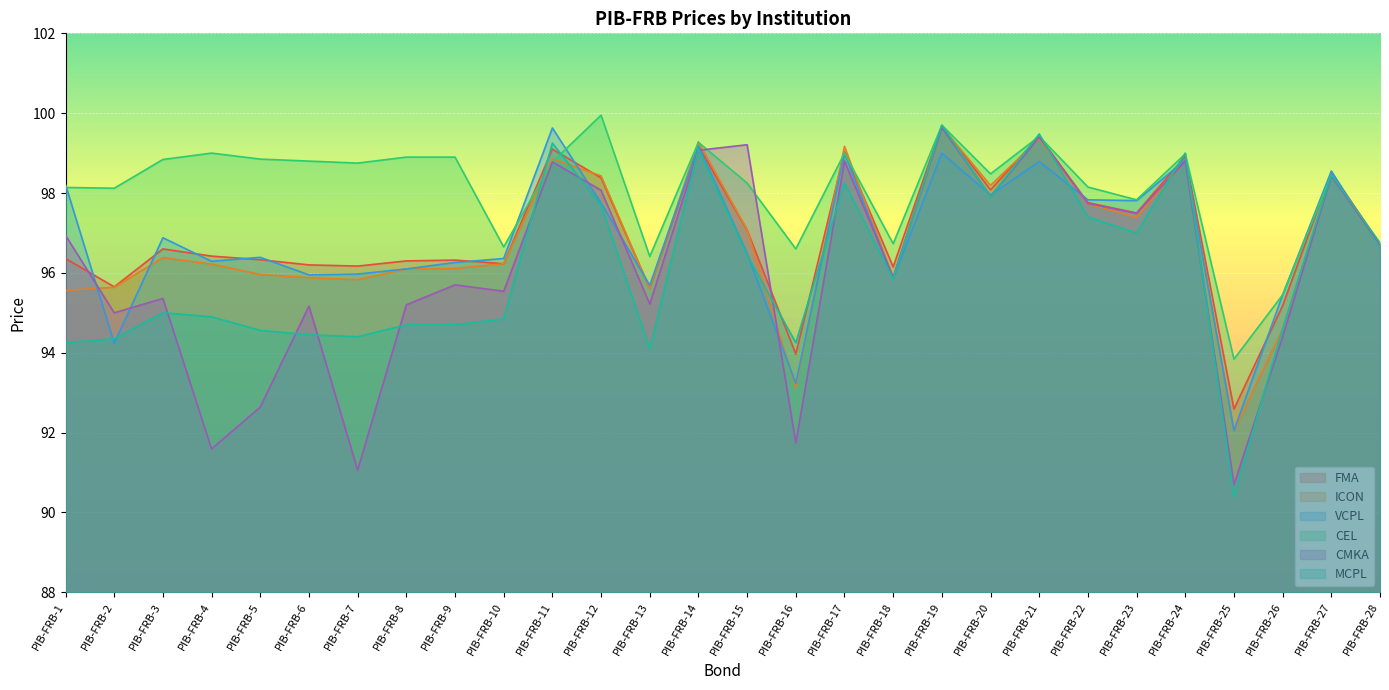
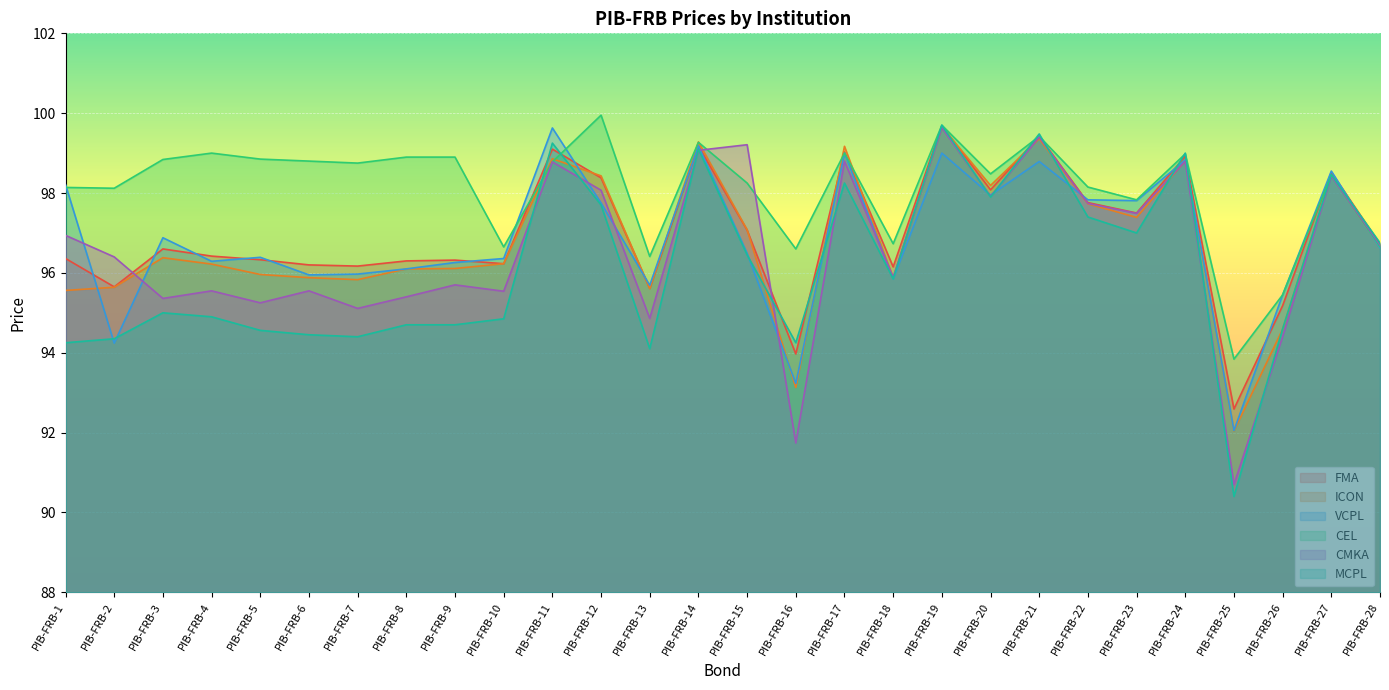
  {
    "CMKA": {
      "PIB-FRB-1": 96.9,
-     "PIB-FRB-2": 95.0,
+     "PIB-FRB-2": 96.4,
      "PIB-FRB-3": 95.4,
-     "PIB-FRB-4": 91.6,
-     "PIB-FRB-5": 92.6,
-     "PIB-FRB-6": 95.2,
-     "PIB-FRB-7": 91.1,
-     "PIB-FRB-8": 95.2,
+     "PIB-FRB-4": 95.6,
+     "PIB-FRB-5": 95.3,
+     "PIB-FRB-6": 95.6,
+     "PIB-FRB-7": 95.1,
+     "PIB-FRB-8": 95.4,
      "PIB-FRB-9": 95.7,
      "PIB-FRB-10": 95.5,
      "PIB-FRB-12": 98.1,
-     "PIB-FRB-13": 95.2,
+     "PIB-FRB-13": 94.9,
      "PIB-FRB-15": 99.2,
      "PIB-FRB-16": 91.7,
      "PIB-FRB-17": 98.8,
      "PIB-FRB-25": 90.7,
      "PIB-FRB-26": 94.4
    }
  }
